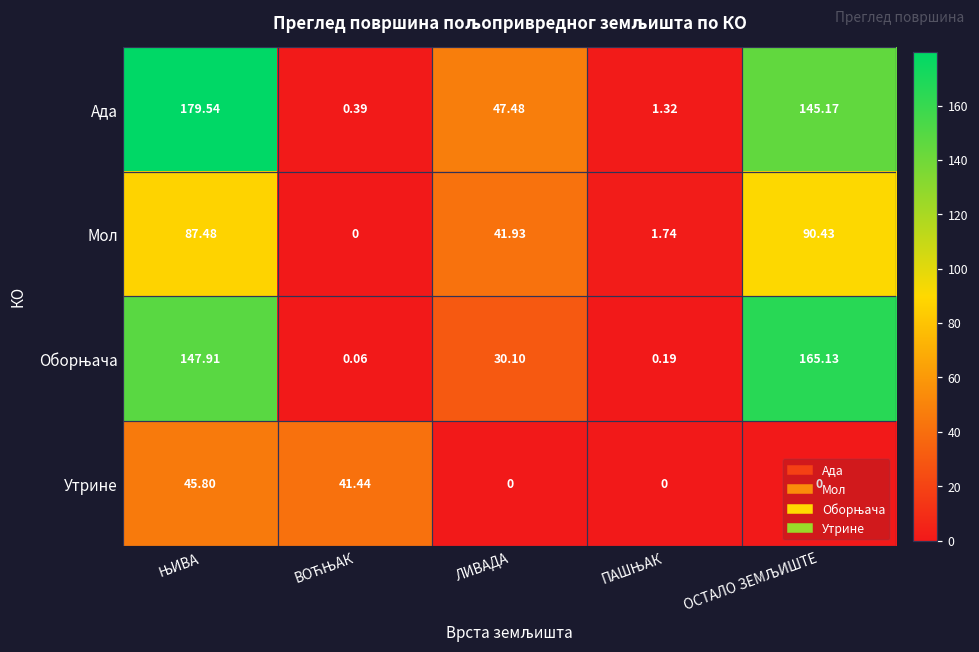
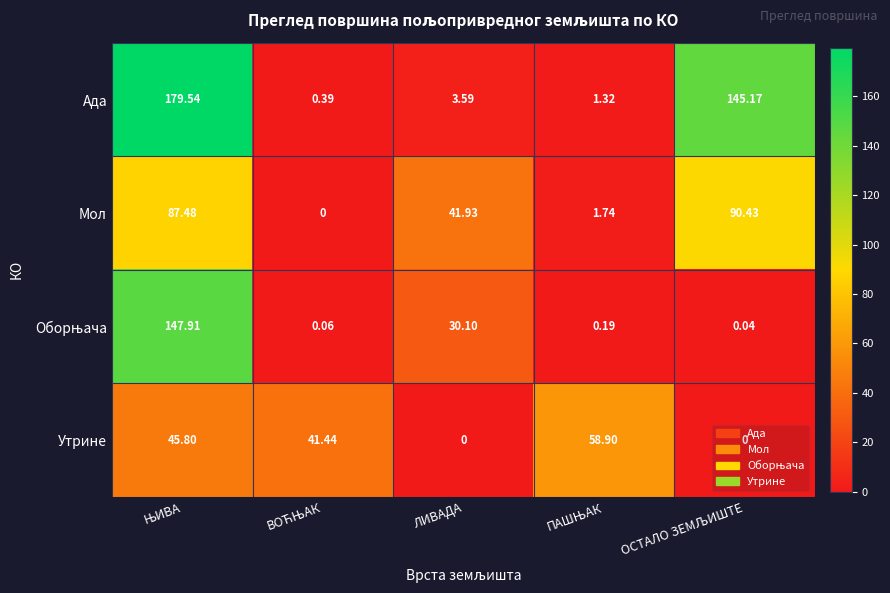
  {
    "Ада": {
      "ЊИВА": 179.54,
      "ВОЋЊАК": 0.39,
-     "ЛИВАДА": 47.48,
+     "ЛИВАДА": 3.59,
      "ПАШЊАК": 1.32,
      "ОСТАЛО ЗЕМЉИШТЕ": 145.17
    },
    "Мол": {
      "ЊИВА": 87.48,
      "ВОЋЊАК": 0,
      "ЛИВАДА": 41.93,
      "ПАШЊАК": 1.74,
      "ОСТАЛО ЗЕМЉИШТЕ": 90.43
    },
    "Оборњача": {
      "ЊИВА": 147.91,
      "ВОЋЊАК": 0.06,
      "ЛИВАДА": 30.10,
      "ПАШЊАК": 0.19,
-     "ОСТАЛО ЗЕМЉИШТЕ": 165.13
+     "ОСТАЛО ЗЕМЉИШТЕ": 0.04
    },
    "Утрине": {
      "ЊИВА": 45.80,
      "ВОЋЊАК": 41.44,
      "ЛИВАДА": 0,
-     "ПАШЊАК": 0
+     "ПАШЊАК": 58.90
    }
  }
